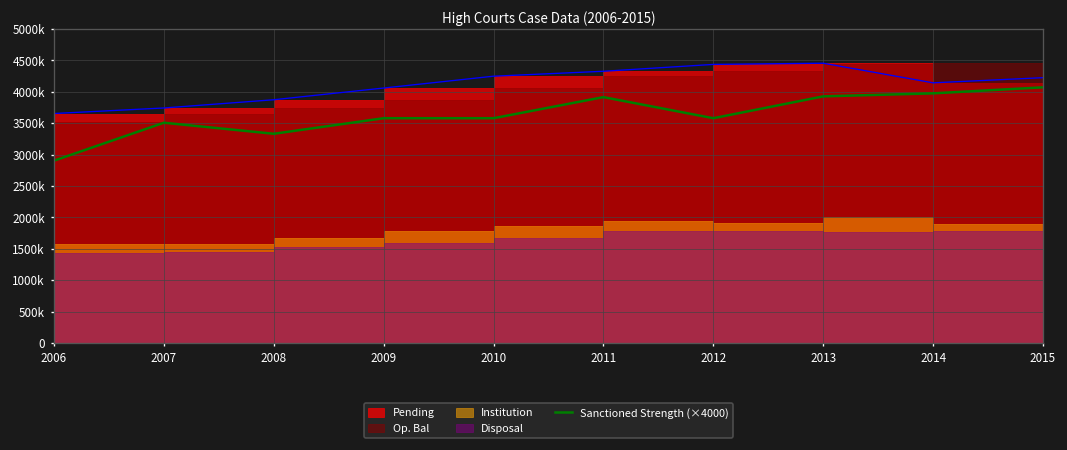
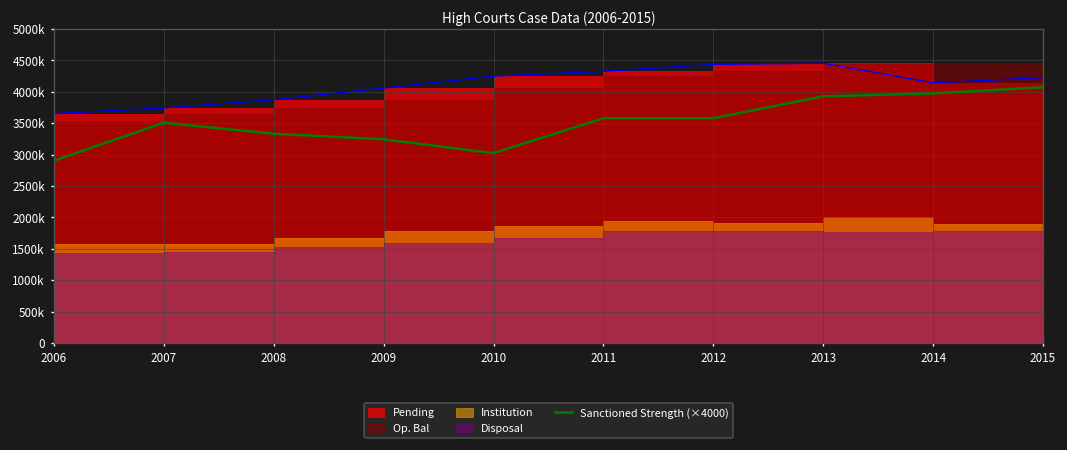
  {
    "Sanctioned Strength (×4000)": {
      "2006": 2900000,
      "2008": 3300000,
-     "2009": 3600000,
-     "2010": 3600000,
-     "2011": 3900000,
+     "2009": 3200000,
+     "2010": 3000000,
+     "2011": 3600000,
      "2012": 3600000,
      "2013": 3900000,
      "2014": 4000000,
      "2015": 4100000
    }
  }
